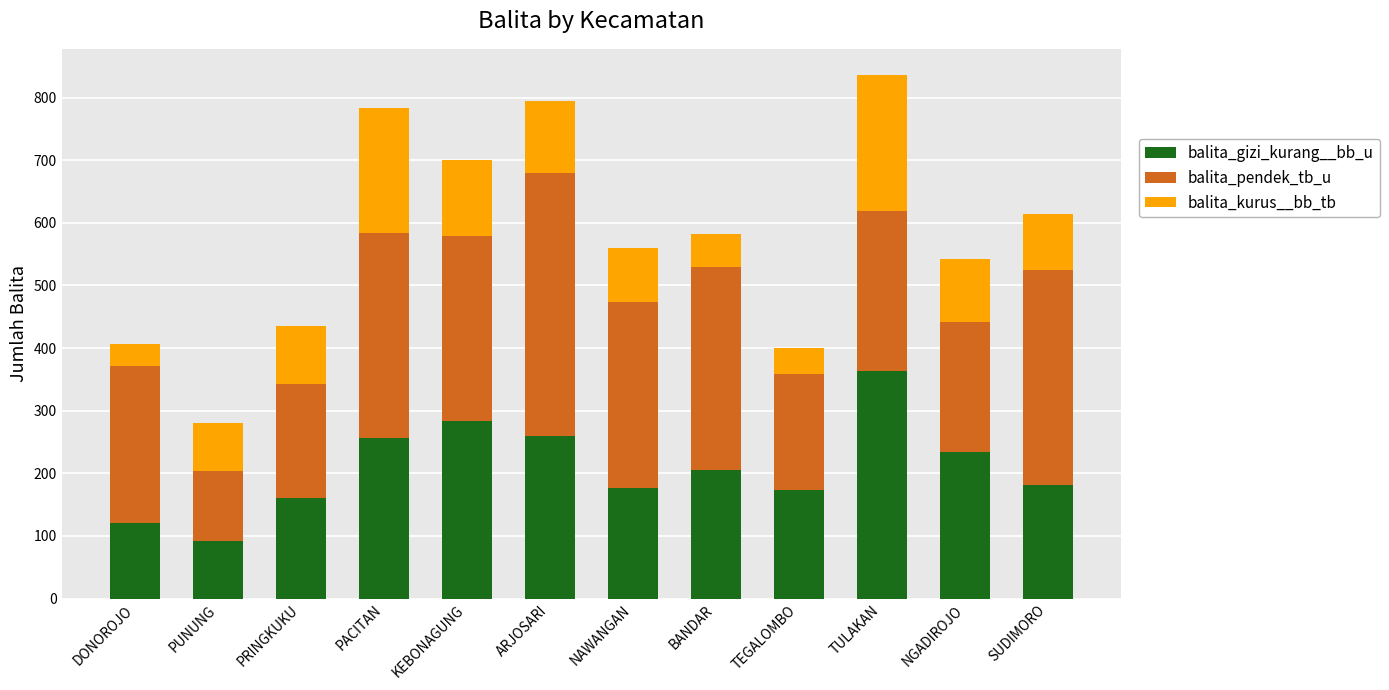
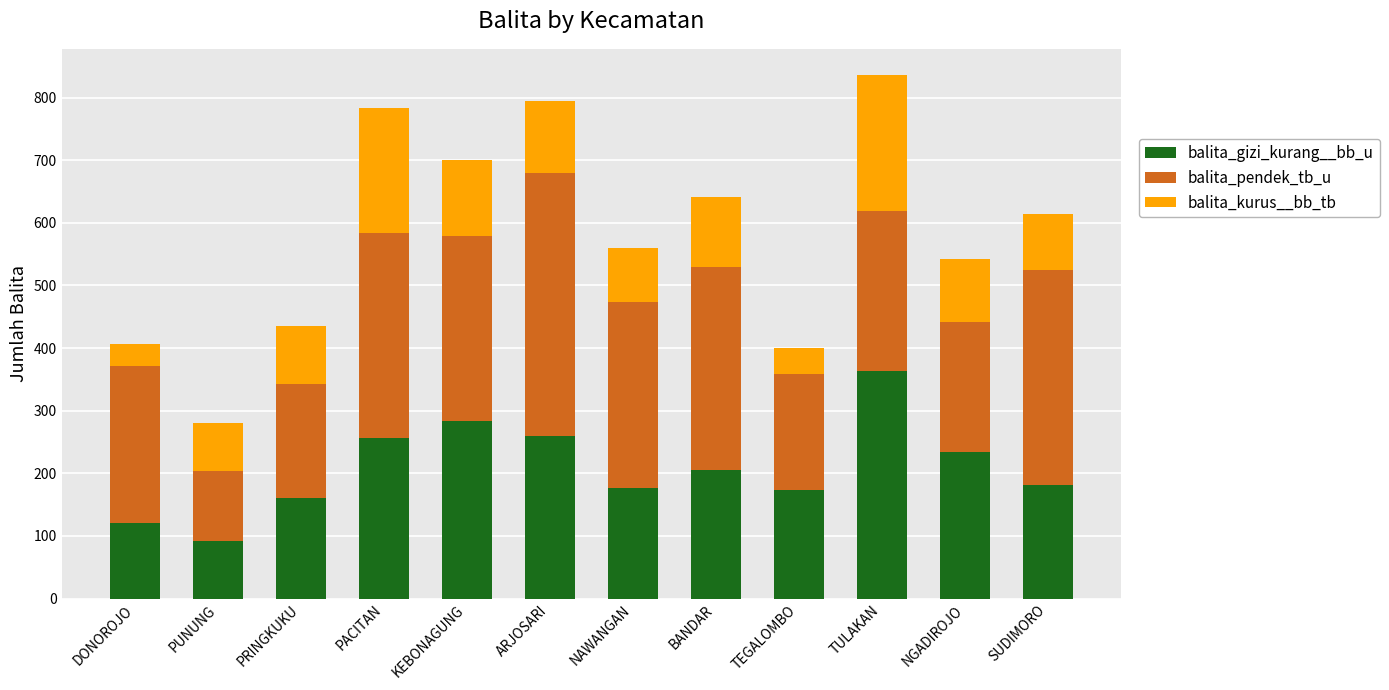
  {
    "balita_gizi_kurang__bb_u": {
      "DONOROJO": 120,
      "PUNUNG": 90,
      "PRINGKUKU": 160,
      "PACITAN": 260,
      "KEBONAGUNG": 280,
      "ARJOSARI": 260,
      "NAWANGAN": 180,
      "BANDAR": 210,
      "TEGALOMBO": 170,
      "TULAKAN": 360,
      "NGADIROJO": 230,
      "SUDIMORO": 180
    },
    "balita_pendek_tb_u": {
      "DONOROJO": 250,
      "PUNUNG": 110,
      "PRINGKUKU": 180,
      "PACITAN": 330,
      "KEBONAGUNG": 300,
      "ARJOSARI": 420,
      "NAWANGAN": 300,
      "BANDAR": 320,
      "TEGALOMBO": 190,
      "TULAKAN": 260,
      "NGADIROJO": 210,
      "SUDIMORO": 340
    },
    "balita_kurus__bb_tb": {
      "DONOROJO": 40,
      "PUNUNG": 80,
      "PRINGKUKU": 90,
      "PACITAN": 200,
      "KEBONAGUNG": 120,
      "ARJOSARI": 120,
      "NAWANGAN": 90,
-     "BANDAR": 50,
+     "BANDAR": 110,
      "TEGALOMBO": 40,
      "TULAKAN": 220,
      "NGADIROJO": 100,
      "SUDIMORO": 90
    }
  }
